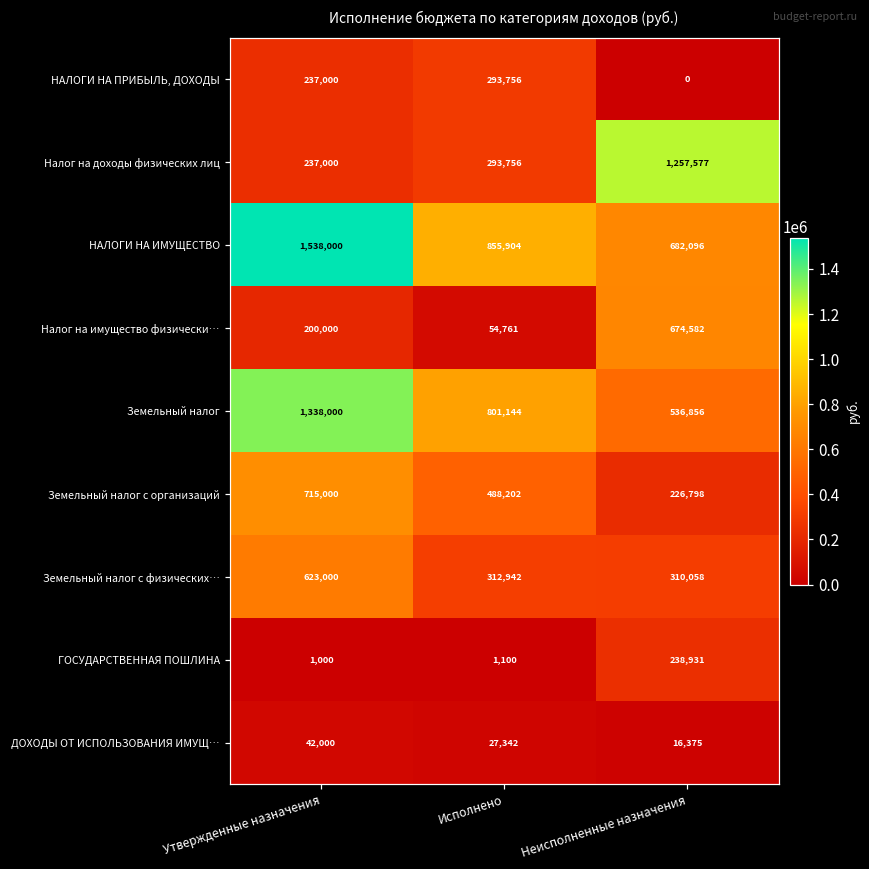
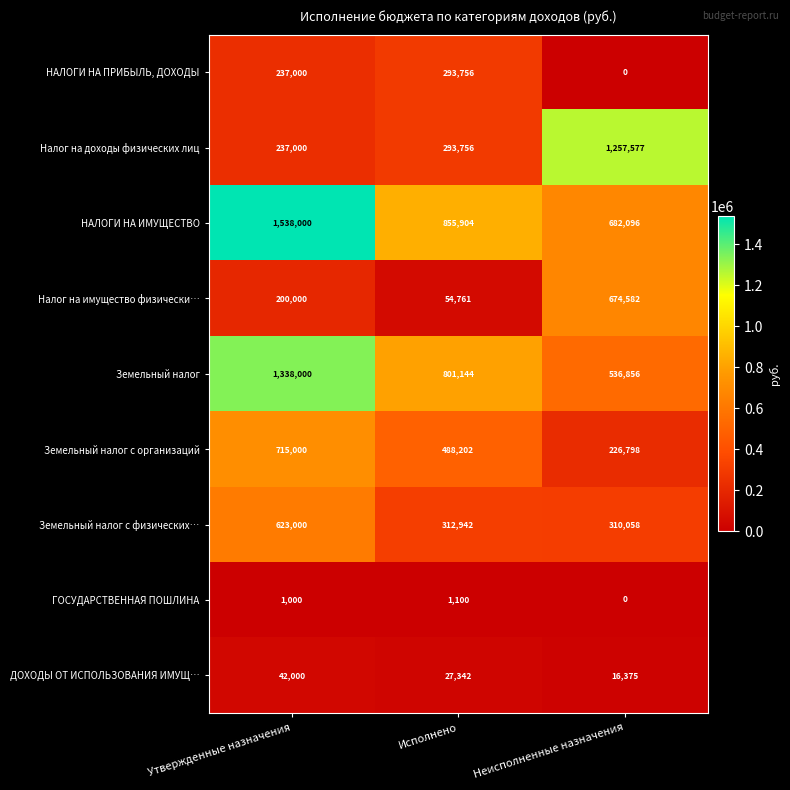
  {
    "НАЛОГИ НА ПРИБЫЛЬ, ДОХОДЫ": {
      "Утвержденные назначения": "237,000",
      "Исполнено": "293,756",
      "Неисполненные назначения": "0"
    },
    "Налог на доходы физических лиц": {
      "Утвержденные назначения": "237,000",
      "Исполнено": "293,756",
      "Неисполненные назначения": "1,257,577"
    },
    "НАЛОГИ НА ИМУЩЕСТВО": {
      "Утвержденные назначения": "1,538,000",
      "Исполнено": "855,904",
      "Неисполненные назначения": "682,096"
    },
    "Налог на имущество физически…": {
      "Утвержденные назначения": "200,000",
      "Исполнено": "54,761",
      "Неисполненные назначения": "674,582"
    },
    "Земельный налог": {
      "Утвержденные назначения": "1,338,000",
      "Исполнено": "801,144",
      "Неисполненные назначения": "536,856"
    },
    "Земельный налог с организаций": {
      "Утвержденные назначения": "715,000",
      "Исполнено": "488,202",
      "Неисполненные назначения": "226,798"
    },
    "Земельный налог с физических…": {
      "Утвержденные назначения": "623,000",
      "Исполнено": "312,942",
      "Неисполненные назначения": "310,058"
    },
    "ГОСУДАРСТВЕННАЯ ПОШЛИНА": {
      "Утвержденные назначения": "1,000",
      "Исполнено": "1,100",
-     "Неисполненные назначения": "238,931"
+     "Неисполненные назначения": "0"
    },
    "ДОХОДЫ ОТ ИСПОЛЬЗОВАНИЯ ИМУЩ…": {
      "Утвержденные назначения": "42,000",
      "Исполнено": "27,342",
      "Неисполненные назначения": "16,375"
    }
  }
